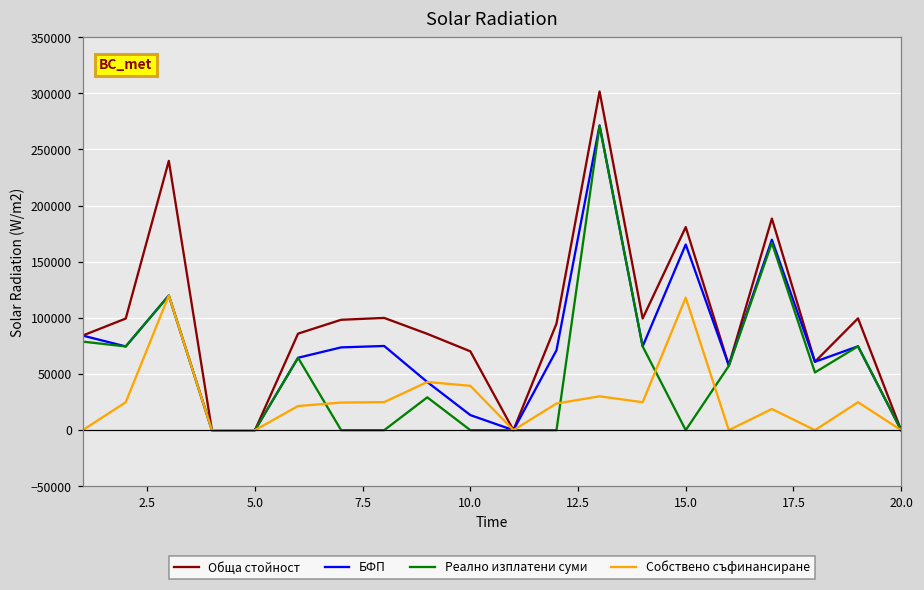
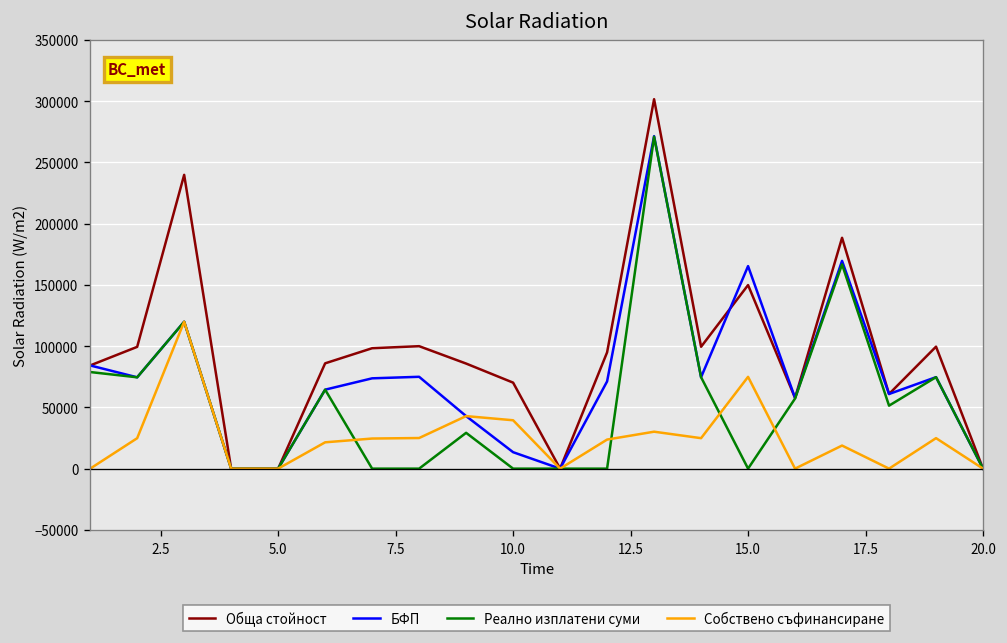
  {
    "Обща стойност": {
      "10.0": 70000,
-     "15.0": 181000
+     "15.0": 150000
    },
    "БФП": {
      "10.0": 13000,
      "15.0": 165000
    },
    "Реално изплатени суми": {
      "10.0": 0,
      "15.0": 0
    },
    "Собствено съфинансиране": {
      "10.0": 40000,
-     "15.0": 118000
+     "15.0": 75000
    }
  }
